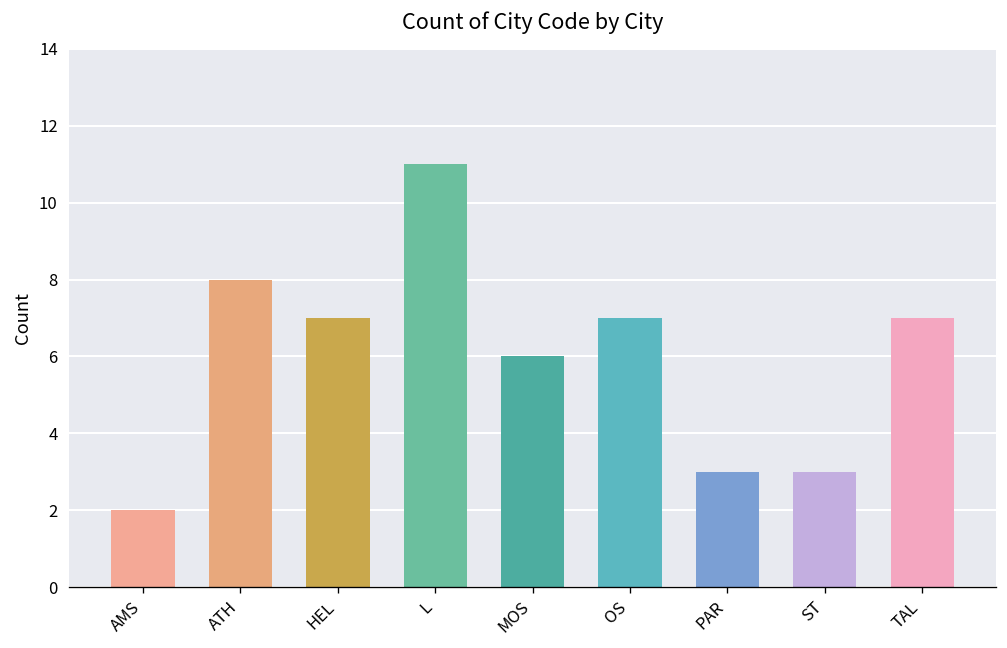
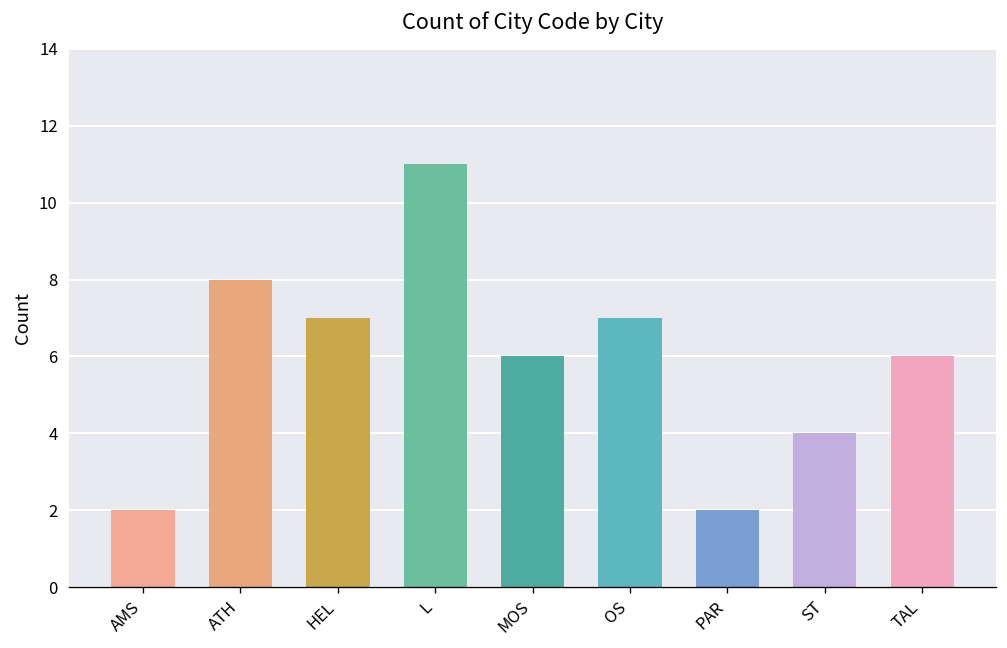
  {
    "AMS": 2,
    "ATH": 8,
    "HEL": 7,
    "L": 11,
    "MOS": 6,
    "OS": 7,
-   "PAR": 3,
-   "ST": 3,
-   "TAL": 7
+   "PAR": 2,
+   "ST": 4,
+   "TAL": 6
  }
